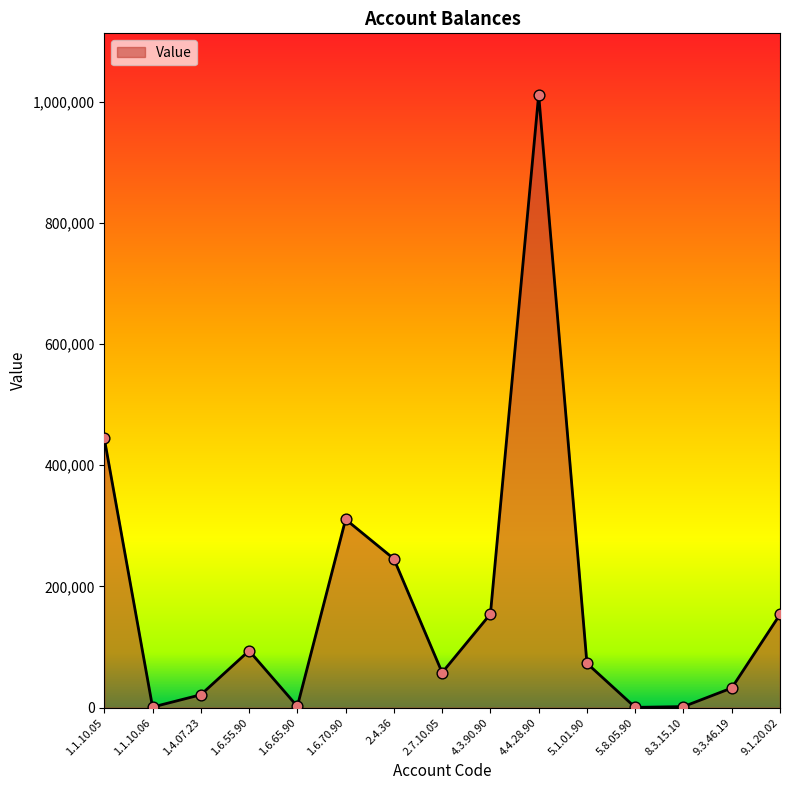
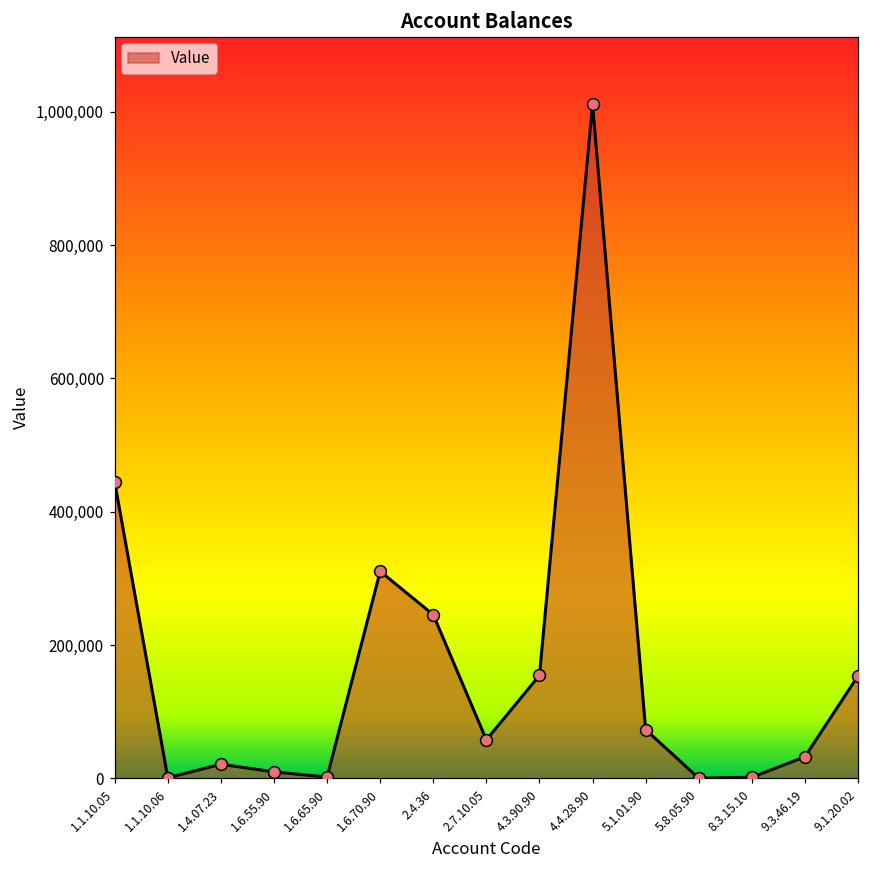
  {
    "1.1.10.05": "440,000",
    "1.1.10.06": "0",
    "1.4.07.23": "20,000",
-   "1.6.55.90": "90,000",
+   "1.6.55.90": "10,000",
    "1.6.65.90": "0",
    "1.6.70.90": "310,000",
    "2.4.36": "250,000",
    "2.7.10.05": "60,000",
    "4.3.90.90": "150,000",
    "4.4.28.90": "1,010,000",
    "5.1.01.90": "70,000",
    "5.8.05.90": "0",
    "8.3.15.10": "0",
    "9.3.46.19": "30,000",
    "9.1.20.02": "150,000"
  }
